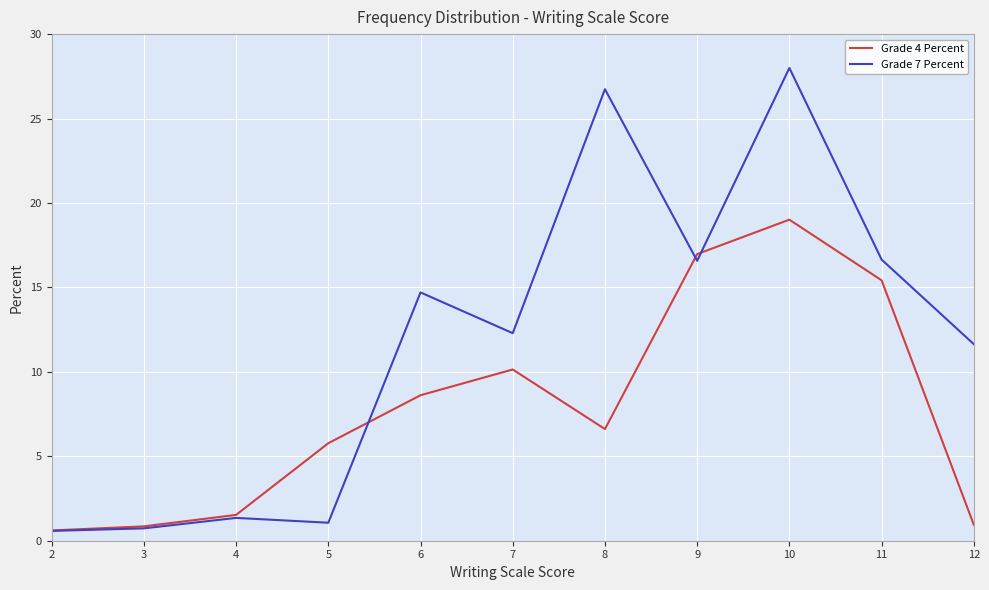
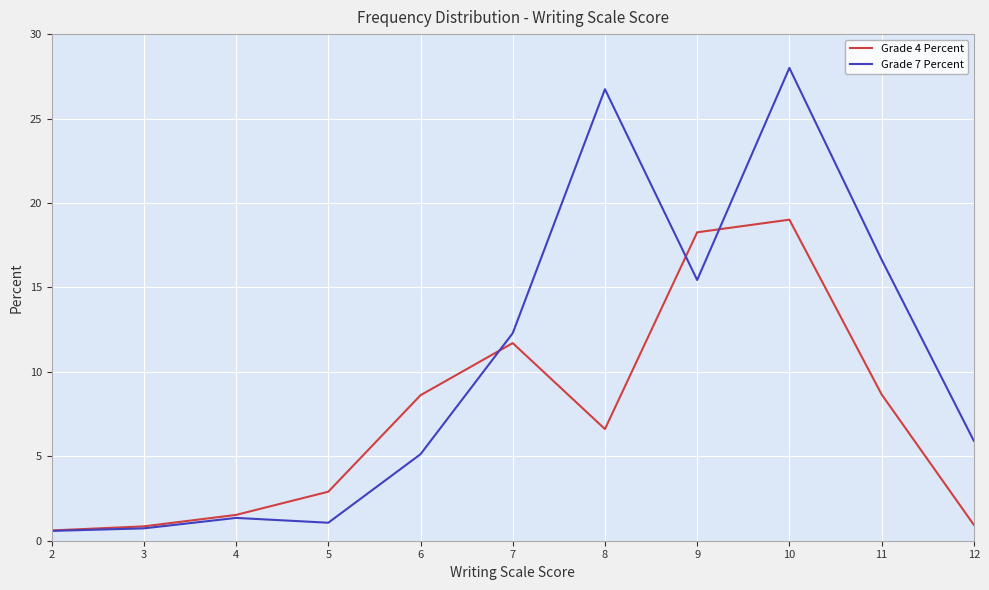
  {
    "Grade 4 Percent": {
      "4": 1.5,
-     "5": 5.8,
+     "5": 2.9,
      "6": 8.6,
-     "7": 10.1,
+     "7": 11.7,
      "8": 6.6,
-     "9": 17.0,
+     "9": 18.3,
      "10": 19.0,
-     "11": 15.4,
+     "11": 8.7,
      "12": 0.9
    },
    "Grade 7 Percent": {
      "4": 1.4,
      "5": 1.1,
-     "6": 14.7,
+     "6": 5.1,
      "7": 12.3,
      "8": 26.7,
-     "9": 16.6,
+     "9": 15.4,
      "10": 28.0,
      "11": 16.6,
-     "12": 11.6
+     "12": 5.9
    }
  }
